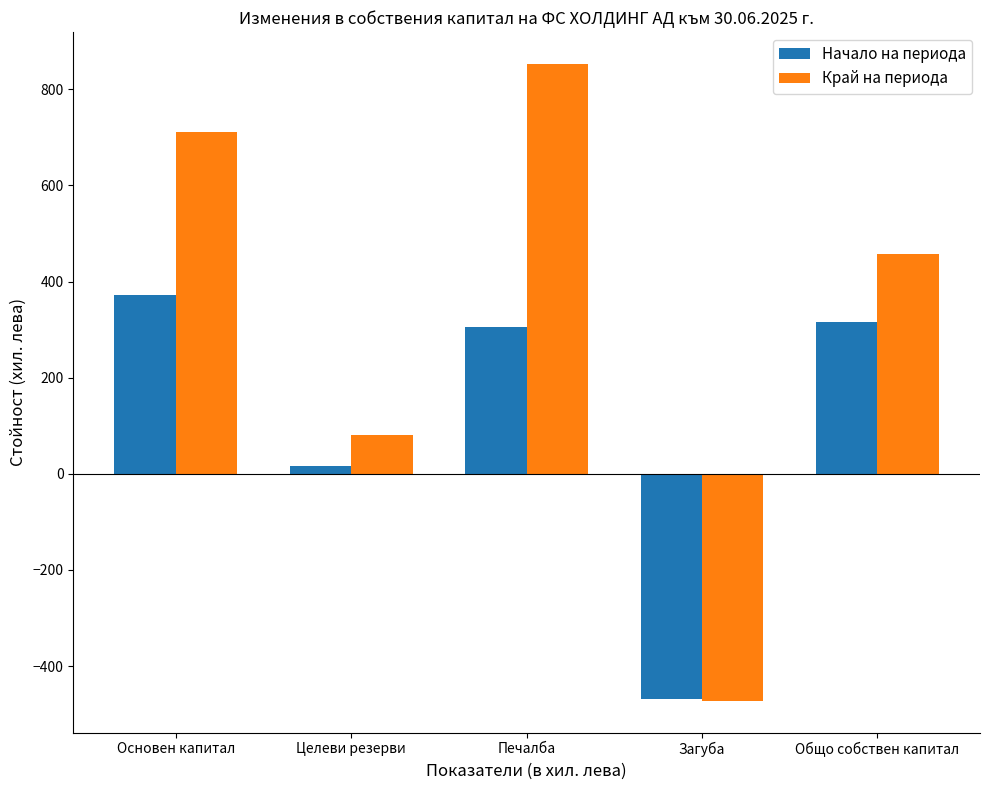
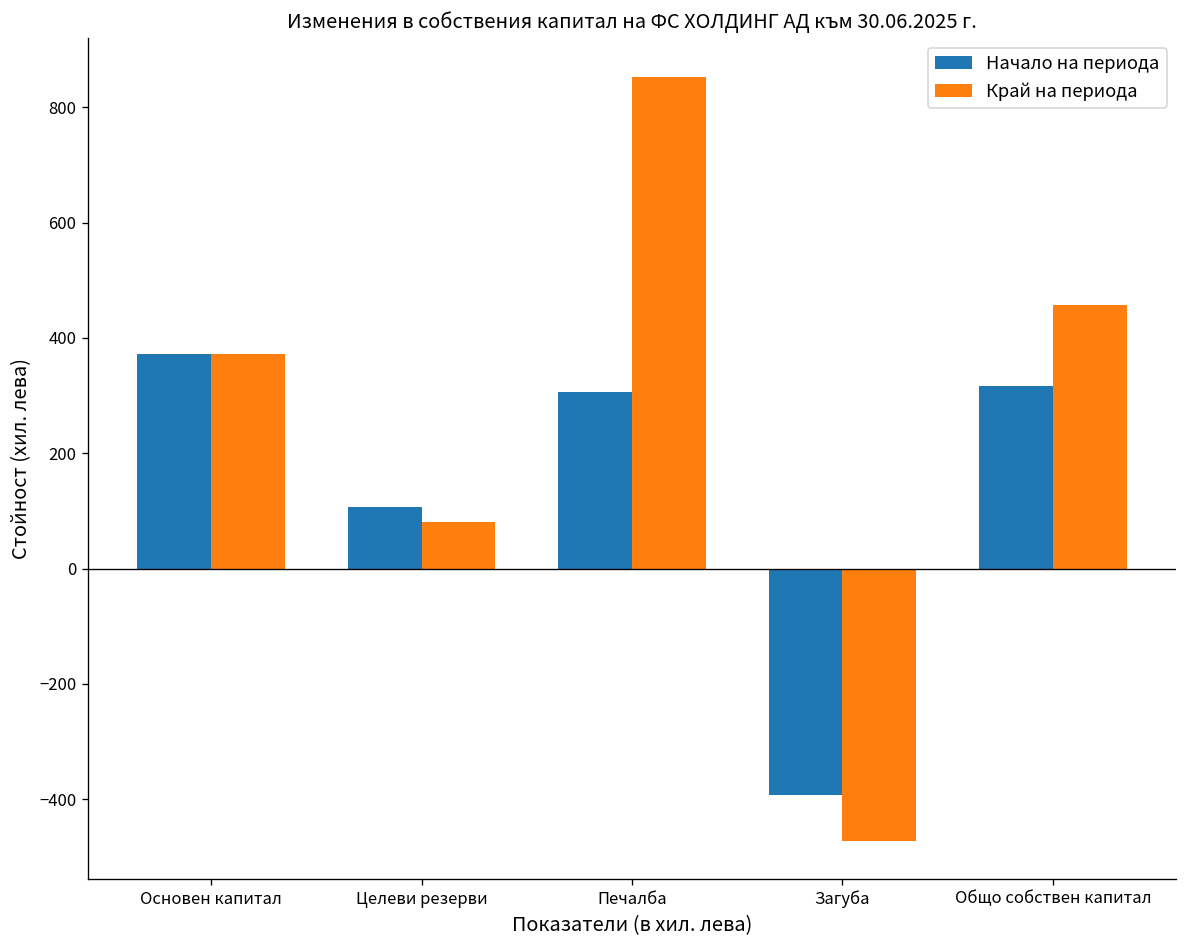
  {
    "Начало на периода": {
      "Основен капитал": 370,
-     "Целеви резерви": 20,
+     "Целеви резерви": 110,
      "Печалба": 310,
-     "Загуба": -470,
+     "Загуба": -390,
      "Общо собствен капитал": 320
    },
    "Край на периода": {
-     "Основен капитал": 710,
+     "Основен капитал": 370,
      "Целеви резерви": 80,
      "Печалба": 850,
      "Загуба": -470,
      "Общо собствен капитал": 460
    }
  }
